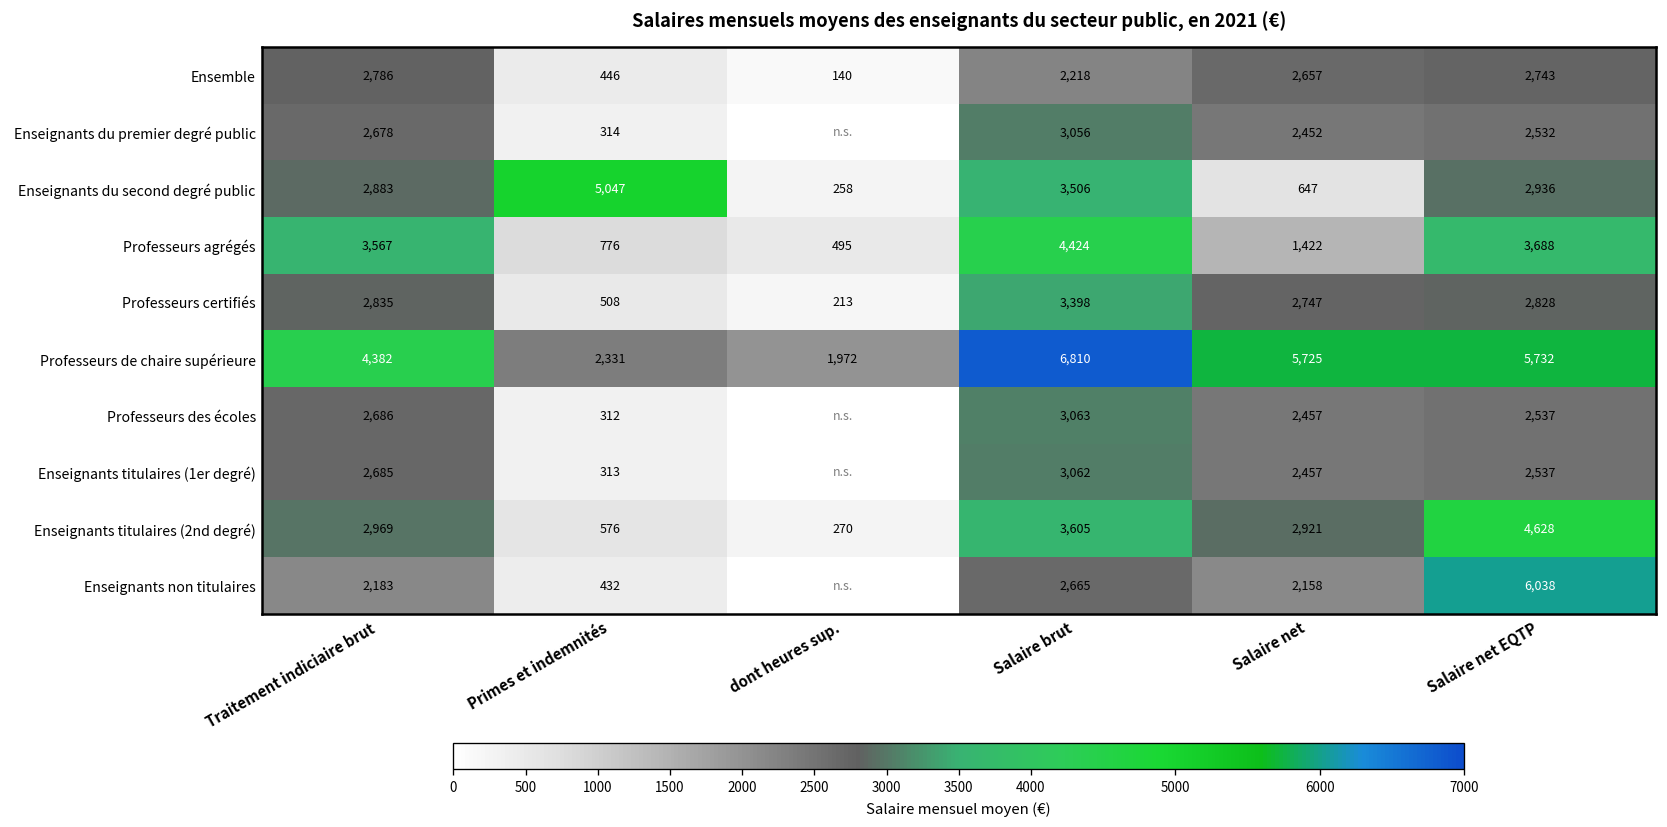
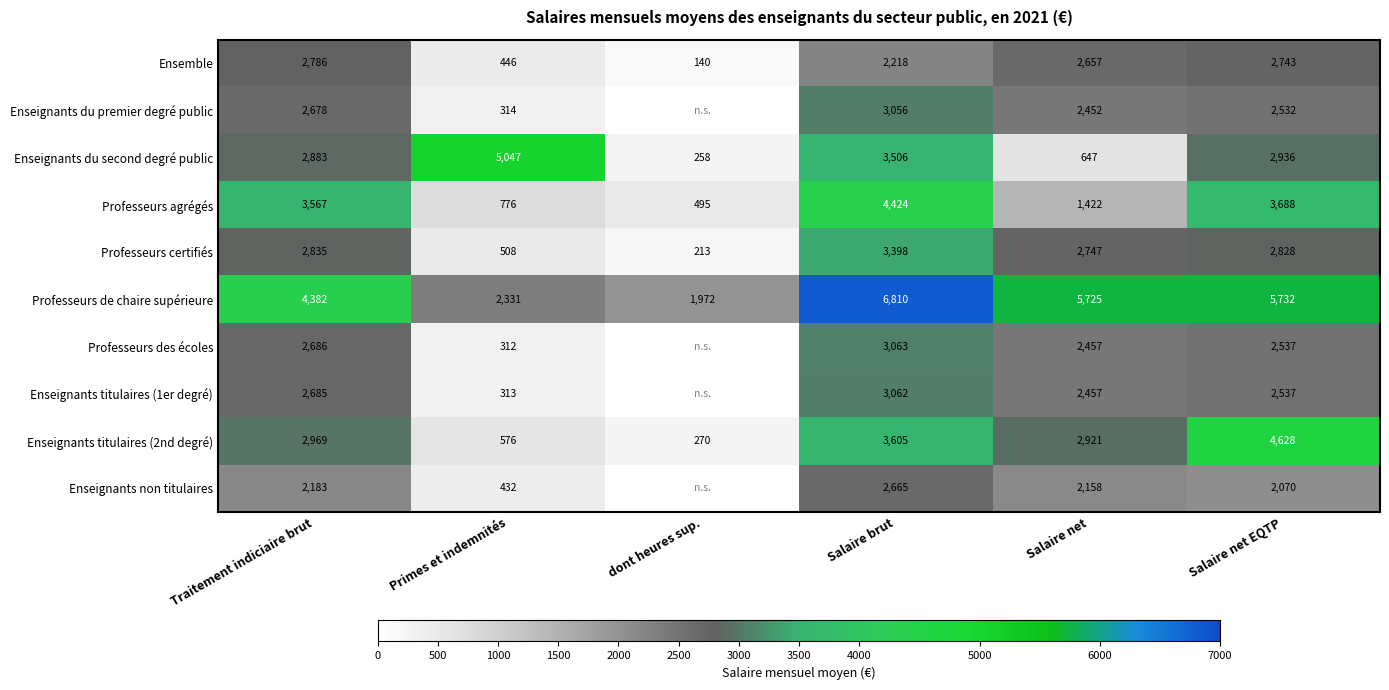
  {
    "Ensemble": {
      "Traitement indiciaire brut": "2,786",
      "Primes et indemnités": "446",
      "dont heures sup.": "140",
      "Salaire brut": "2,218",
      "Salaire net": "2,657",
      "Salaire net EQTP": "2,743"
    },
    "Enseignants du premier degré public": {
      "Traitement indiciaire brut": "2,678",
      "Primes et indemnités": "314",
      "Salaire brut": "3,056",
      "Salaire net": "2,452",
      "Salaire net EQTP": "2,532"
    },
    "Enseignants du second degré public": {
      "Traitement indiciaire brut": "2,883",
      "Primes et indemnités": "5,047",
      "dont heures sup.": "258",
      "Salaire brut": "3,506",
      "Salaire net": "647",
      "Salaire net EQTP": "2,936"
    },
    "Professeurs agrégés": {
      "Traitement indiciaire brut": "3,567",
      "Primes et indemnités": "776",
      "dont heures sup.": "495",
      "Salaire brut": "4,424",
      "Salaire net": "1,422",
      "Salaire net EQTP": "3,688"
    },
    "Professeurs certifiés": {
      "Traitement indiciaire brut": "2,835",
      "Primes et indemnités": "508",
      "dont heures sup.": "213",
      "Salaire brut": "3,398",
      "Salaire net": "2,747",
      "Salaire net EQTP": "2,828"
    },
    "Professeurs de chaire supérieure": {
      "Traitement indiciaire brut": "4,382",
      "Primes et indemnités": "2,331",
      "dont heures sup.": "1,972",
      "Salaire brut": "6,810",
      "Salaire net": "5,725",
      "Salaire net EQTP": "5,732"
    },
    "Professeurs des écoles": {
      "Traitement indiciaire brut": "2,686",
      "Primes et indemnités": "312",
      "Salaire brut": "3,063",
      "Salaire net": "2,457",
      "Salaire net EQTP": "2,537"
    },
    "Enseignants titulaires (1er degré)": {
      "Traitement indiciaire brut": "2,685",
      "Primes et indemnités": "313",
      "Salaire brut": "3,062",
      "Salaire net": "2,457",
      "Salaire net EQTP": "2,537"
    },
    "Enseignants titulaires (2nd degré)": {
      "Traitement indiciaire brut": "2,969",
      "Primes et indemnités": "576",
      "dont heures sup.": "270",
      "Salaire brut": "3,605",
      "Salaire net": "2,921",
      "Salaire net EQTP": "4,628"
    },
    "Enseignants non titulaires": {
      "Traitement indiciaire brut": "2,183",
      "Primes et indemnités": "432",
      "Salaire brut": "2,665",
      "Salaire net": "2,158",
-     "Salaire net EQTP": "6,038"
+     "Salaire net EQTP": "2,070"
    }
  }
